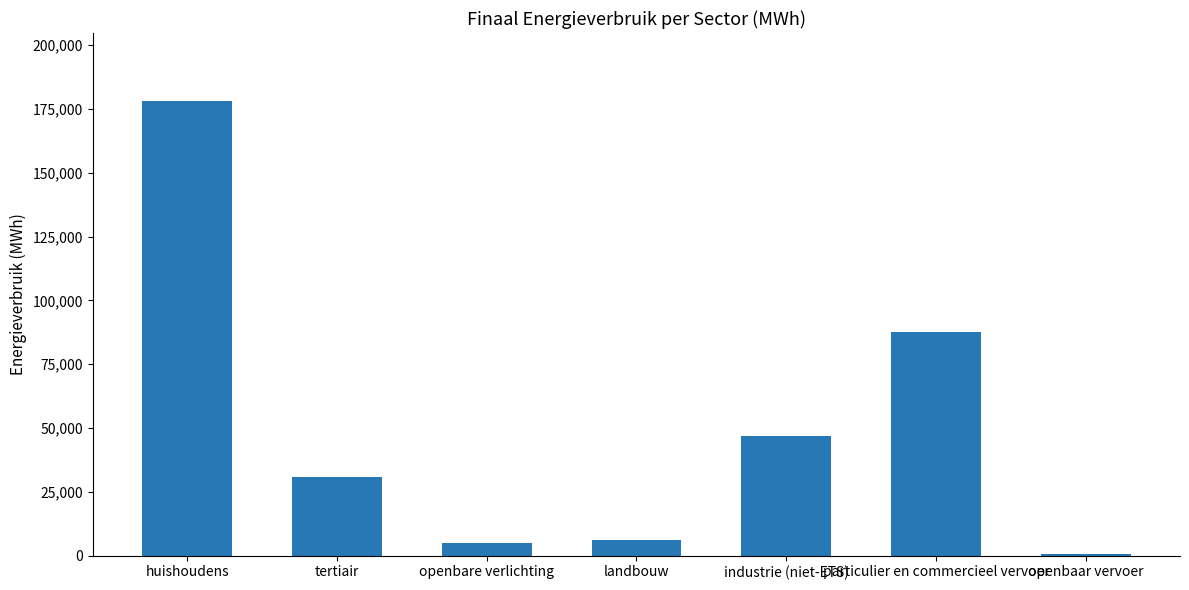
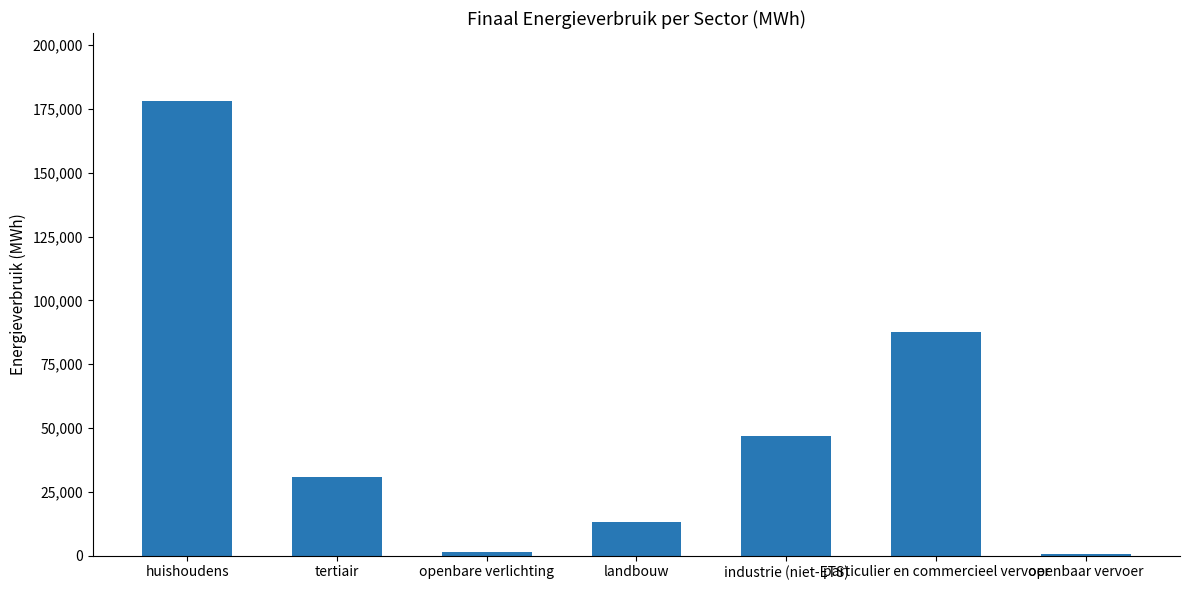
  {
    "huishoudens": "178,000",
    "tertiair": "31,000",
-   "openbare verlichting": "5,000",
-   "landbouw": "6,000",
+   "openbare verlichting": "1,000",
+   "landbouw": "13,000",
    "particulier en commercieel vervoer": "88,000"
  }
